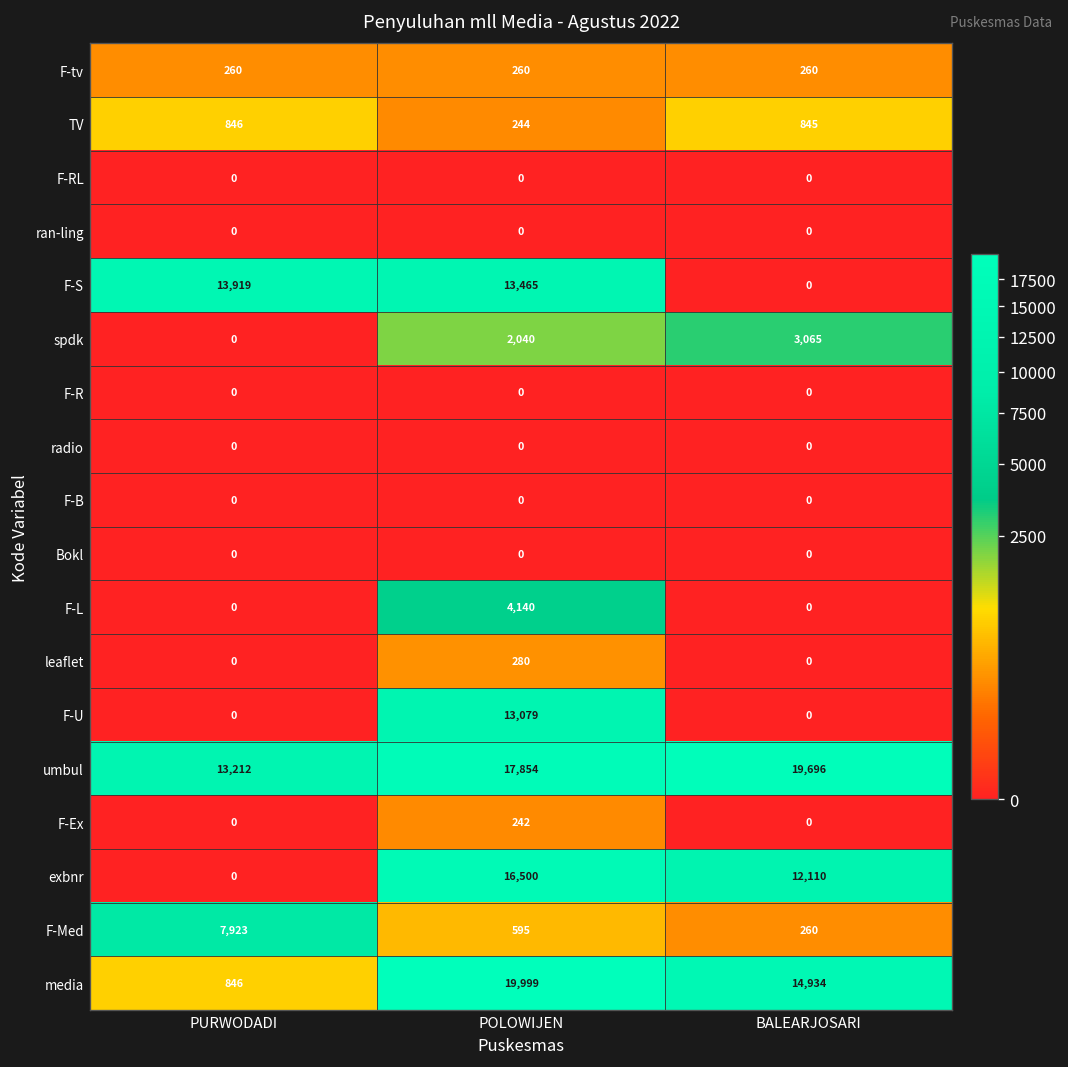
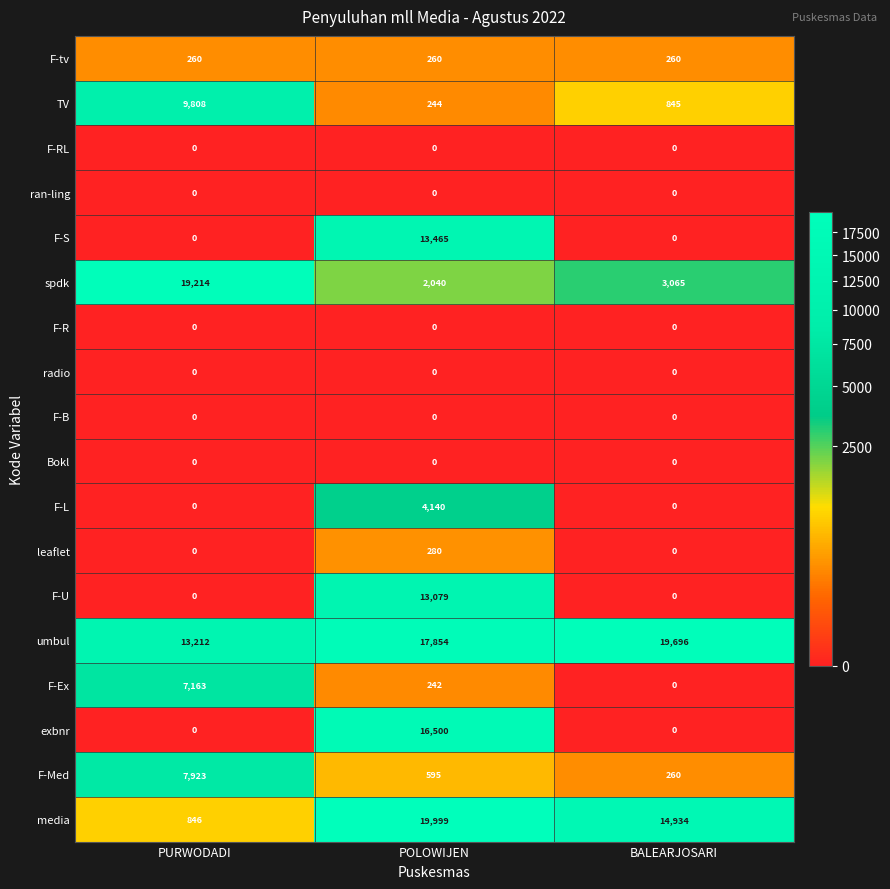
  {
    "F-tv": {
      "PURWODADI": "260",
      "POLOWIJEN": "260",
      "BALEARJOSARI": "260"
    },
    "TV": {
-     "PURWODADI": "846",
+     "PURWODADI": "9,808",
      "POLOWIJEN": "244",
      "BALEARJOSARI": "845"
    },
    "F-RL": {
      "PURWODADI": "0",
      "POLOWIJEN": "0",
      "BALEARJOSARI": "0"
    },
    "ran-ling": {
      "PURWODADI": "0",
      "POLOWIJEN": "0",
      "BALEARJOSARI": "0"
    },
    "F-S": {
-     "PURWODADI": "13,919",
+     "PURWODADI": "0",
      "POLOWIJEN": "13,465",
      "BALEARJOSARI": "0"
    },
    "spdk": {
-     "PURWODADI": "0",
+     "PURWODADI": "19,214",
      "POLOWIJEN": "2,040",
      "BALEARJOSARI": "3,065"
    },
    "F-R": {
      "PURWODADI": "0",
      "POLOWIJEN": "0",
      "BALEARJOSARI": "0"
    },
    "radio": {
      "PURWODADI": "0",
      "POLOWIJEN": "0",
      "BALEARJOSARI": "0"
    },
    "F-B": {
      "PURWODADI": "0",
      "POLOWIJEN": "0",
      "BALEARJOSARI": "0"
    },
    "Bokl": {
      "PURWODADI": "0",
      "POLOWIJEN": "0",
      "BALEARJOSARI": "0"
    },
    "F-L": {
      "PURWODADI": "0",
      "POLOWIJEN": "4,140",
      "BALEARJOSARI": "0"
    },
    "leaflet": {
      "PURWODADI": "0",
      "POLOWIJEN": "280",
      "BALEARJOSARI": "0"
    },
    "F-U": {
      "PURWODADI": "0",
      "POLOWIJEN": "13,079",
      "BALEARJOSARI": "0"
    },
    "umbul": {
      "PURWODADI": "13,212",
      "POLOWIJEN": "17,854",
      "BALEARJOSARI": "19,696"
    },
    "F-Ex": {
-     "PURWODADI": "0",
+     "PURWODADI": "7,163",
      "POLOWIJEN": "242",
      "BALEARJOSARI": "0"
    },
    "exbnr": {
      "PURWODADI": "0",
      "POLOWIJEN": "16,500",
-     "BALEARJOSARI": "12,110"
+     "BALEARJOSARI": "0"
    },
    "F-Med": {
      "PURWODADI": "7,923",
      "POLOWIJEN": "595",
      "BALEARJOSARI": "260"
    },
    "media": {
      "PURWODADI": "846",
      "POLOWIJEN": "19,999",
      "BALEARJOSARI": "14,934"
    }
  }
